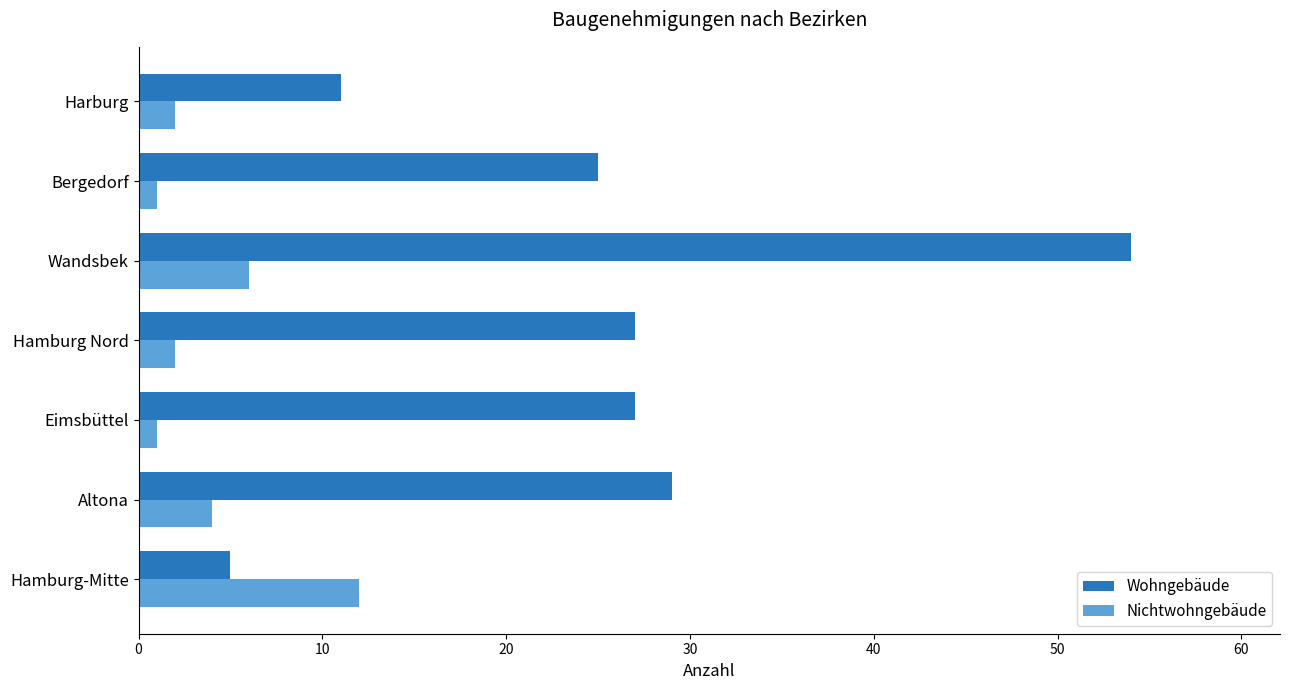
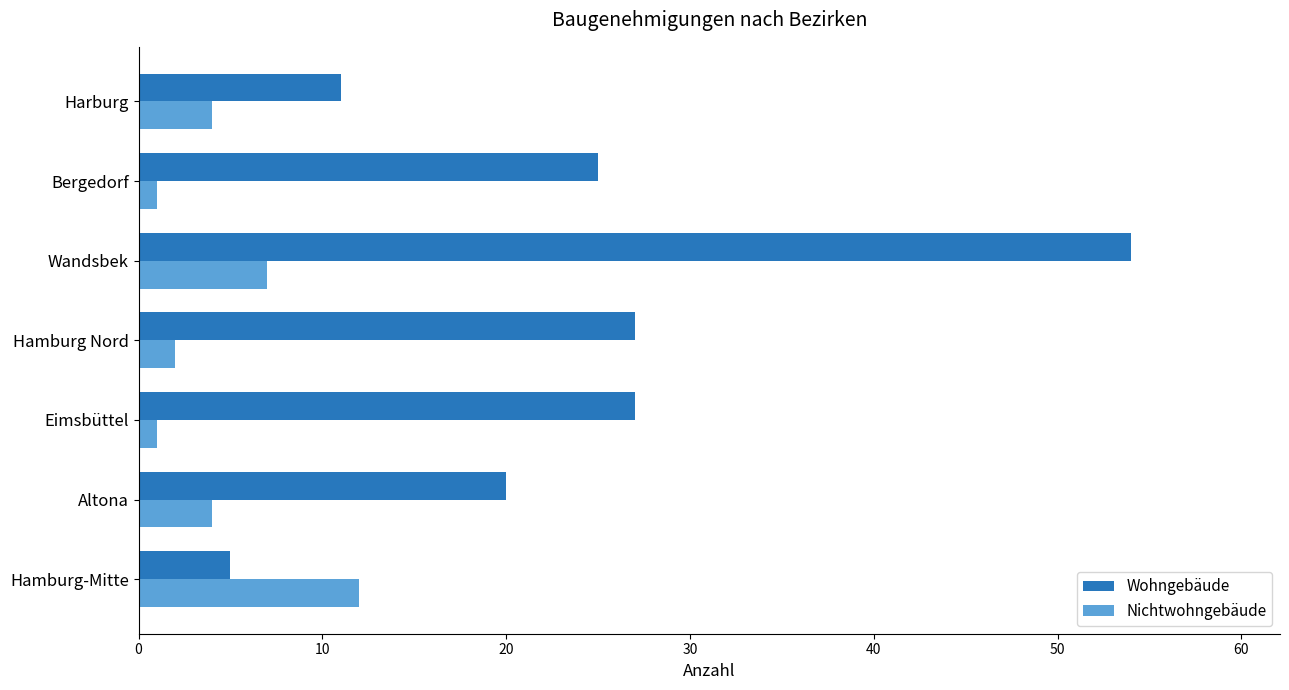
  {
    "Wohngebäude": {
      "Harburg": 11,
      "Bergedorf": 25,
      "Wandsbek": 54,
      "Hamburg Nord": 27,
      "Eimsbüttel": 27,
-     "Altona": 29,
+     "Altona": 20,
      "Hamburg-Mitte": 5
    },
    "Nichtwohngebäude": {
-     "Harburg": 2,
+     "Harburg": 4,
      "Bergedorf": 1,
-     "Wandsbek": 6,
+     "Wandsbek": 7,
      "Hamburg Nord": 2,
      "Eimsbüttel": 1,
      "Altona": 4,
      "Hamburg-Mitte": 12
    }
  }
